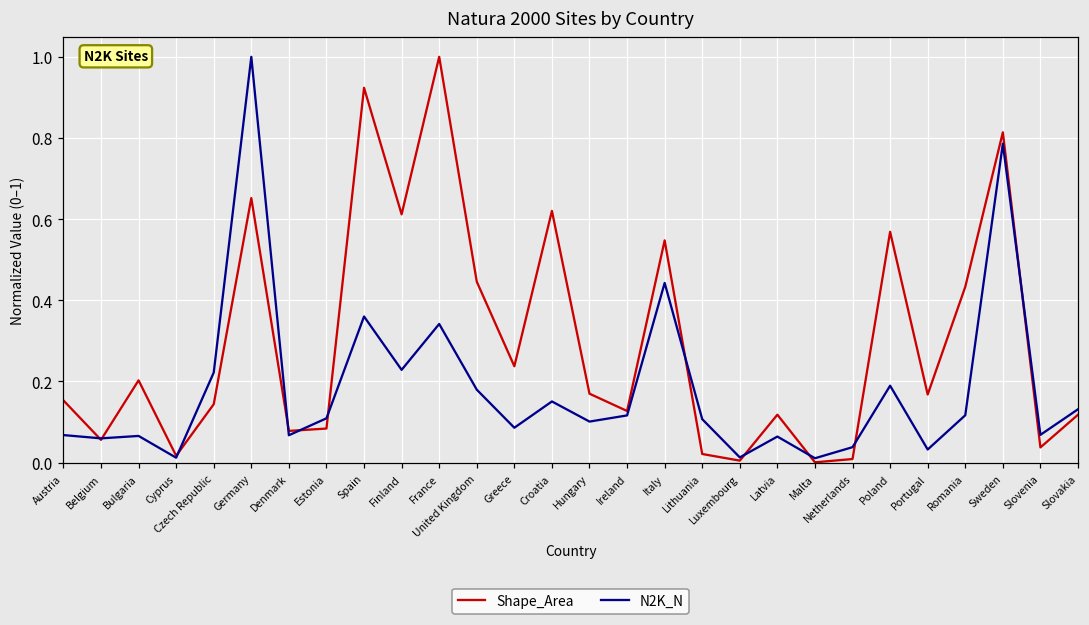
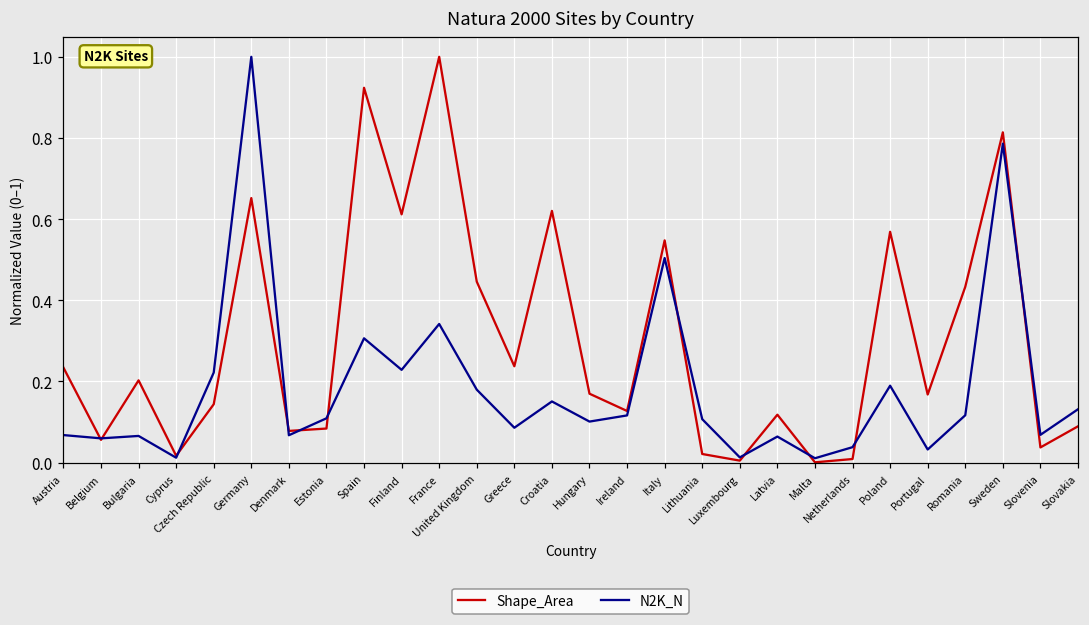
  {
    "Shape_Area": {
-     "Austria": 0.15,
+     "Austria": 0.23,
      "Bulgaria": 0.20,
      "Czech Republic": 0.14,
      "Germany": 0.65,
      "Denmark": 0.08,
      "Estonia": 0.08,
      "Spain": 0.92,
      "Finland": 0.61,
      "France": 1.00,
      "United Kingdom": 0.45,
      "Greece": 0.24,
      "Croatia": 0.62,
      "Hungary": 0.17,
      "Ireland": 0.13,
      "Italy": 0.55,
      "Lithuania": 0.02,
      "Luxembourg": 0.00,
      "Latvia": 0.12,
      "Malta": 0.00,
      "Netherlands": 0.01,
      "Poland": 0.57,
      "Portugal": 0.17,
      "Romania": 0.43,
      "Sweden": 0.81,
      "Slovenia": 0.04,
-     "Slovakia": 0.12
+     "Slovakia": 0.09
    },
    "N2K_N": {
      "Austria": 0.07,
      "Bulgaria": 0.07,
      "Czech Republic": 0.22,
      "Germany": 1.00,
      "Denmark": 0.07,
      "Estonia": 0.11,
-     "Spain": 0.36,
+     "Spain": 0.31,
      "Finland": 0.23,
      "France": 0.34,
      "United Kingdom": 0.18,
      "Greece": 0.09,
      "Croatia": 0.15,
      "Hungary": 0.10,
      "Ireland": 0.12,
-     "Italy": 0.44,
+     "Italy": 0.50,
      "Lithuania": 0.11,
      "Luxembourg": 0.01,
      "Latvia": 0.06,
      "Malta": 0.01,
      "Netherlands": 0.04,
      "Poland": 0.19,
      "Portugal": 0.03,
      "Romania": 0.12,
      "Sweden": 0.79,
      "Slovenia": 0.07,
      "Slovakia": 0.13
    }
  }
